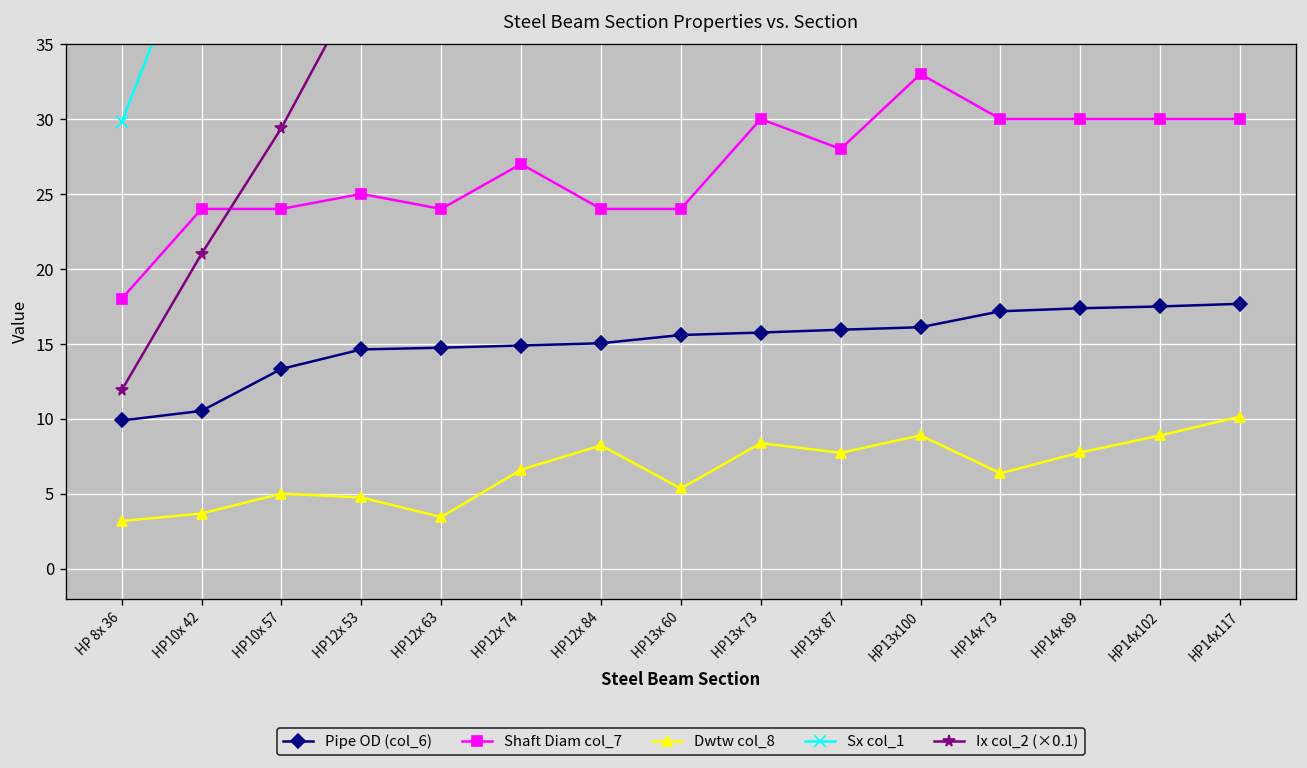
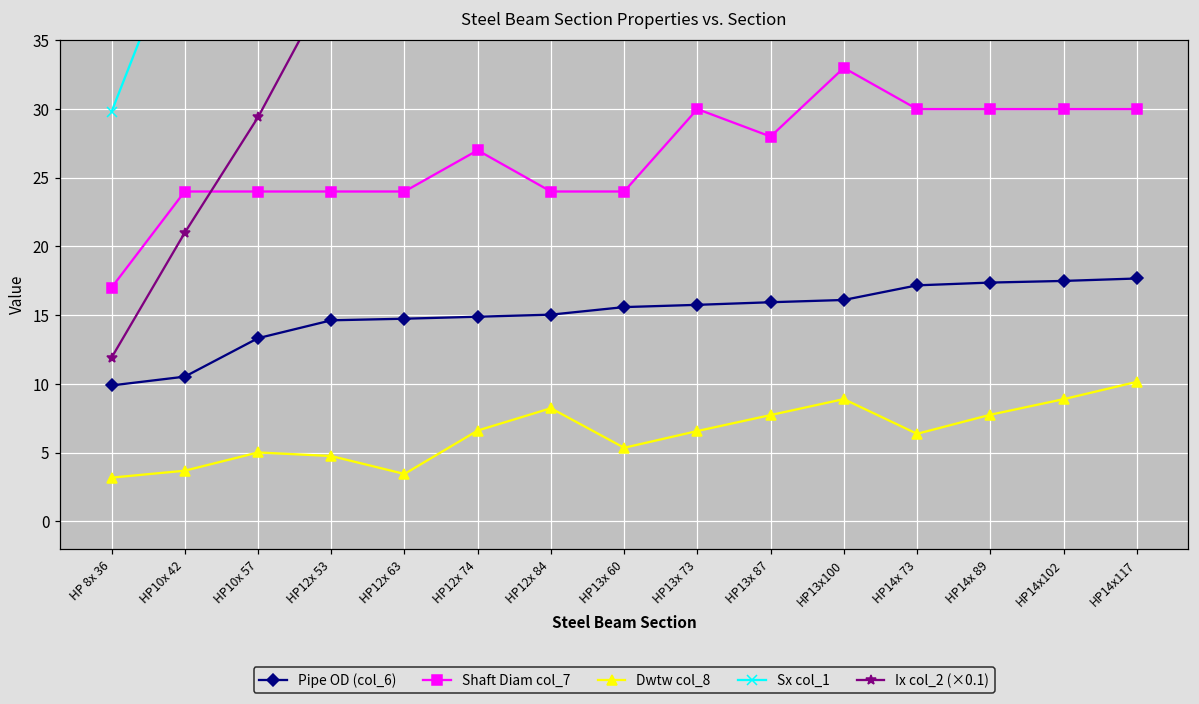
  {
    "Pipe OD (col_6)": {
      "HP 8x 36": 9.9,
      "HP10x 42": 10.5,
      "HP10x 57": 13.3,
      "HP12x 53": 14.6,
      "HP12x 63": 14.7,
      "HP12x 74": 14.9,
      "HP12x 84": 15.0,
      "HP13x 60": 15.6,
      "HP13x 73": 15.8,
      "HP13x 87": 15.9,
      "HP13x100": 16.1,
      "HP14x 73": 17.2,
      "HP14x 89": 17.4,
      "HP14x102": 17.5,
      "HP14x117": 17.7
    },
    "Shaft Diam col_7": {
-     "HP 8x 36": 18,
+     "HP 8x 36": 17,
      "HP10x 42": 24,
      "HP10x 57": 24,
-     "HP12x 53": 25,
+     "HP12x 53": 24,
      "HP12x 63": 24,
      "HP12x 74": 27,
      "HP12x 84": 24,
      "HP13x 60": 24,
      "HP13x 73": 30,
      "HP13x 87": 28,
      "HP13x100": 33,
      "HP14x 73": 30,
      "HP14x 89": 30,
      "HP14x102": 30,
      "HP14x117": 30
    },
    "Dwtw col_8": {
      "HP 8x 36": 3.2,
      "HP10x 42": 3.7,
      "HP10x 57": 5.0,
      "HP12x 53": 4.7,
      "HP12x 63": 3.4,
      "HP12x 74": 6.6,
      "HP12x 84": 8.2,
      "HP13x 60": 5.3,
-     "HP13x 73": 8.4,
+     "HP13x 73": 6.6,
      "HP13x 87": 7.7,
      "HP13x100": 8.9,
      "HP14x 73": 6.4,
      "HP14x 89": 7.7,
      "HP14x102": 8.9,
      "HP14x117": 10.1
    },
    "Sx col_1": {
      "HP 8x 36": 29.8
    },
    "Ix col_2 (×0.1)": {
      "HP 8x 36": 11.9,
      "HP10x 42": 21.0,
      "HP10x 57": 29.4
    }
  }
